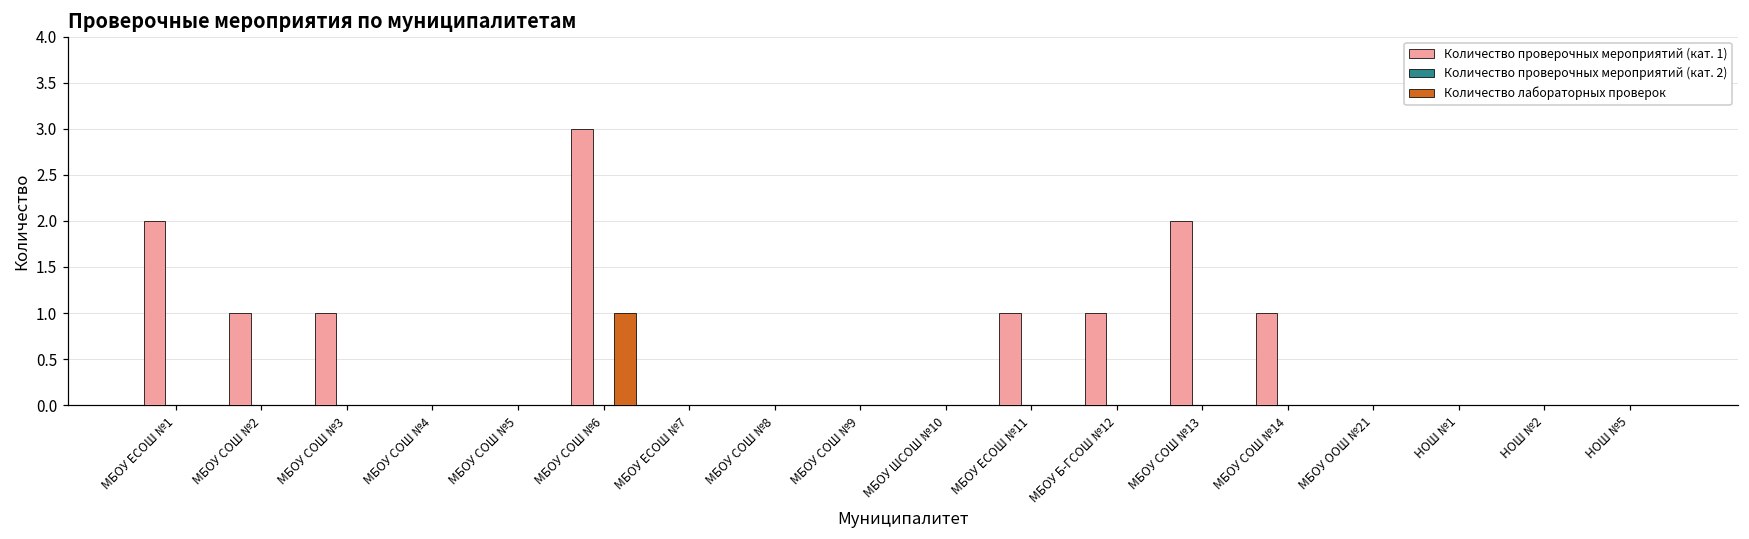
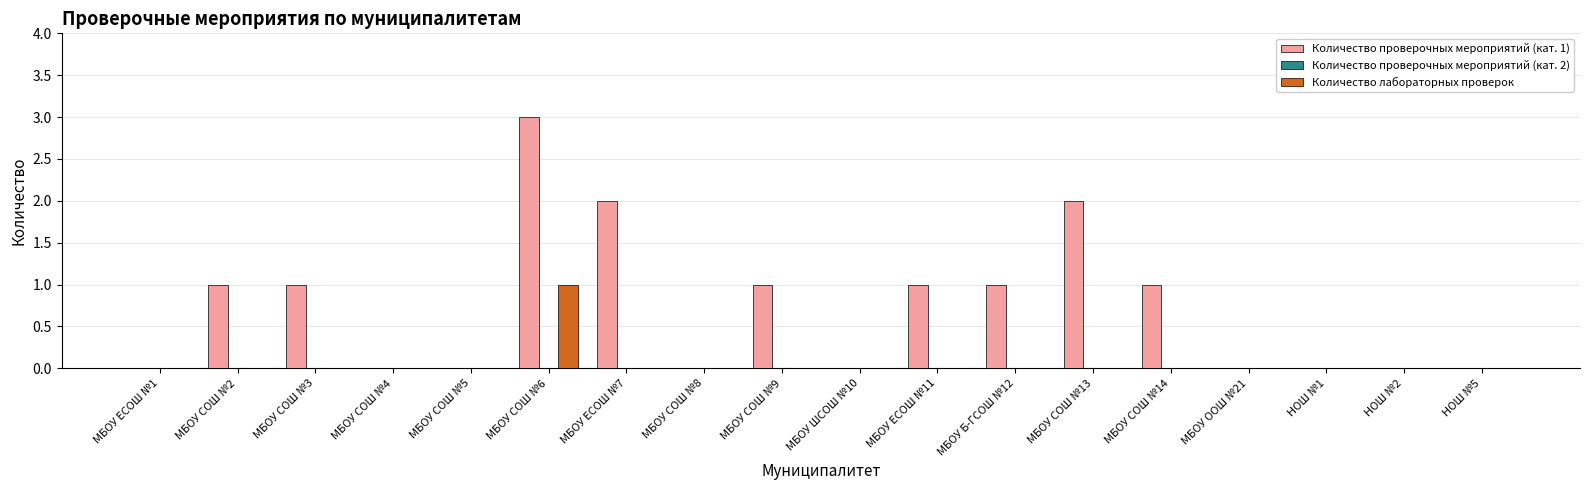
  {
    "Количество проверочных мероприятий (кат. 1)": {
-     "МБОУ ЕСОШ №1": 2,
+     "МБОУ ЕСОШ №1": 0,
      "МБОУ СОШ №2": 1,
      "МБОУ СОШ №3": 1,
      "МБОУ СОШ №4": 0,
      "МБОУ СОШ №5": 0,
      "МБОУ СОШ №6": 3,
-     "МБОУ ЕСОШ №7": 0,
+     "МБОУ ЕСОШ №7": 2,
      "МБОУ СОШ №8": 0,
-     "МБОУ СОШ №9": 0,
+     "МБОУ СОШ №9": 1,
      "МБОУ ШСОШ №10": 0,
      "МБОУ ЕСОШ №11": 1,
      "МБОУ Б-ГСОШ №12": 1,
      "МБОУ СОШ №13": 2,
      "МБОУ СОШ №14": 1,
      "МБОУ ООШ №21": 0,
      "НОШ №1": 0,
      "НОШ №2": 0,
      "НОШ №5": 0
    },
    "Количество проверочных мероприятий (кат. 2)": {
      "МБОУ ЕСОШ №1": 0,
      "МБОУ СОШ №2": 0,
      "МБОУ СОШ №3": 0,
      "МБОУ СОШ №4": 0,
      "МБОУ СОШ №5": 0,
      "МБОУ СОШ №6": 0,
      "МБОУ ЕСОШ №7": 0,
      "МБОУ СОШ №8": 0,
      "МБОУ СОШ №9": 0,
      "МБОУ ШСОШ №10": 0,
      "МБОУ ЕСОШ №11": 0,
      "МБОУ Б-ГСОШ №12": 0,
      "МБОУ СОШ №13": 0,
      "МБОУ СОШ №14": 0,
      "МБОУ ООШ №21": 0,
      "НОШ №1": 0,
      "НОШ №2": 0,
      "НОШ №5": 0
    },
    "Количество лабораторных проверок": {
      "МБОУ ЕСОШ №1": 0,
      "МБОУ СОШ №2": 0,
      "МБОУ СОШ №3": 0,
      "МБОУ СОШ №4": 0,
      "МБОУ СОШ №5": 0,
      "МБОУ СОШ №6": 1,
      "МБОУ ЕСОШ №7": 0,
      "МБОУ СОШ №8": 0,
      "МБОУ СОШ №9": 0,
      "МБОУ ШСОШ №10": 0,
      "МБОУ ЕСОШ №11": 0,
      "МБОУ Б-ГСОШ №12": 0,
      "МБОУ СОШ №13": 0,
      "МБОУ СОШ №14": 0,
      "МБОУ ООШ №21": 0,
      "НОШ №1": 0,
      "НОШ №2": 0,
      "НОШ №5": 0
    }
  }
